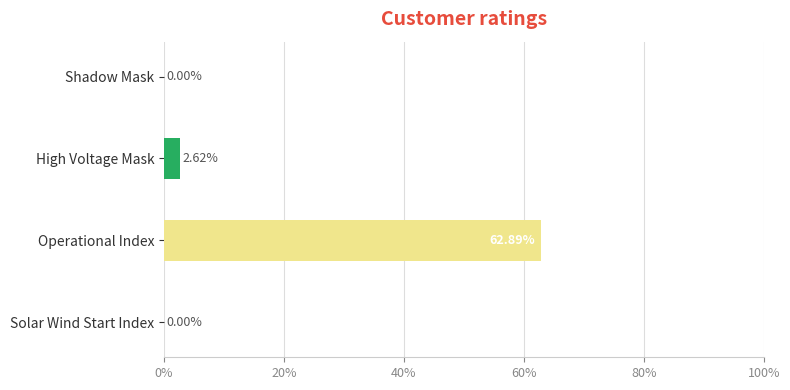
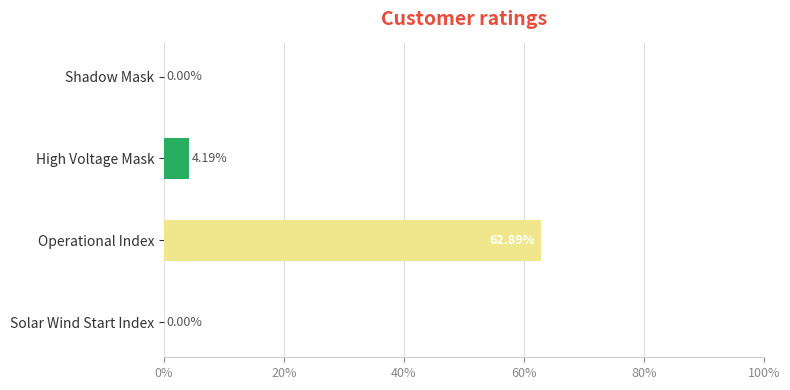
  {
    "Shadow Mask": "0.00%",
-   "High Voltage Mask": "2.62%",
+   "High Voltage Mask": "4.19%",
    "Operational Index": "62.89%",
    "Solar Wind Start Index": "0.00%"
  }
